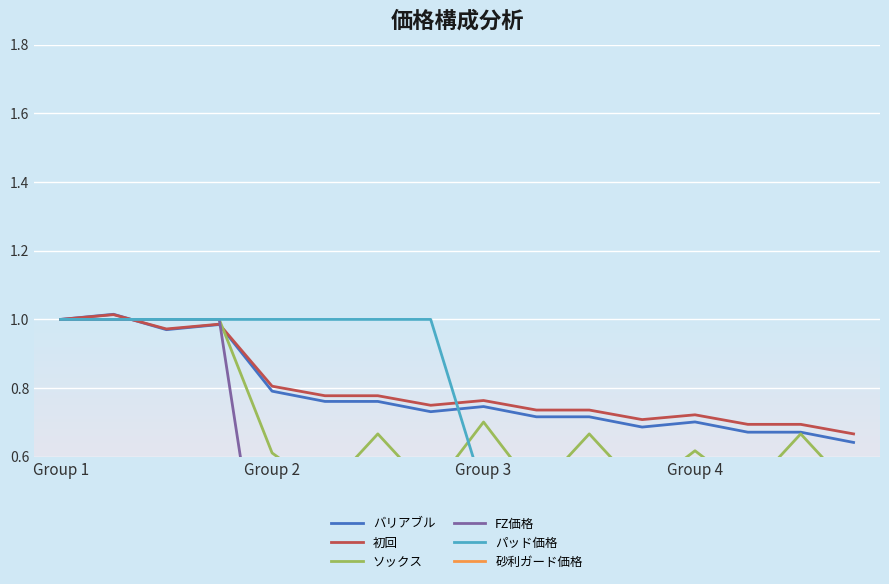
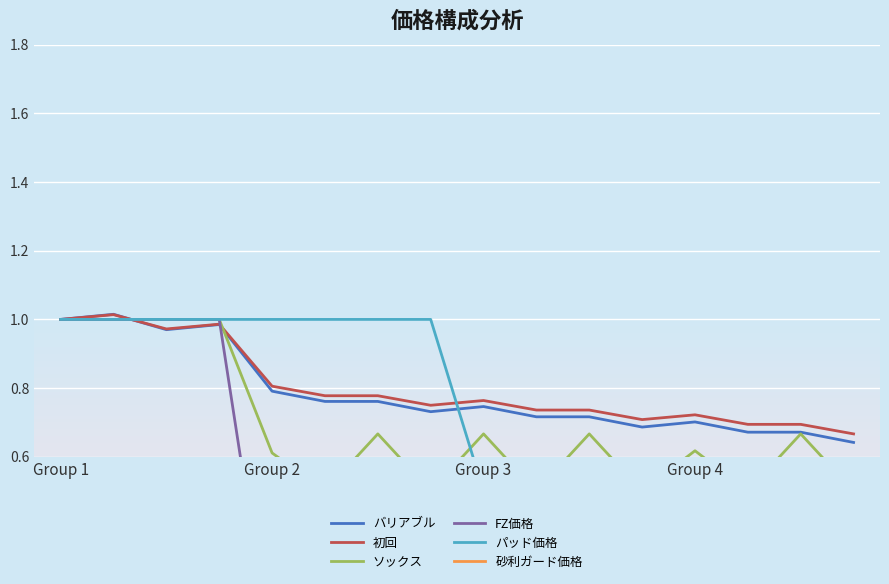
  {
    "初回": {
      "Group 2": 0.81,
      "Group 3": 0.76,
      "Group 4": 0.72
    },
    "ソックス": {
      "Group 2": 0.61,
-     "Group 3": 0.70,
+     "Group 3": 0.67,
      "Group 4": 0.62
    }
  }
